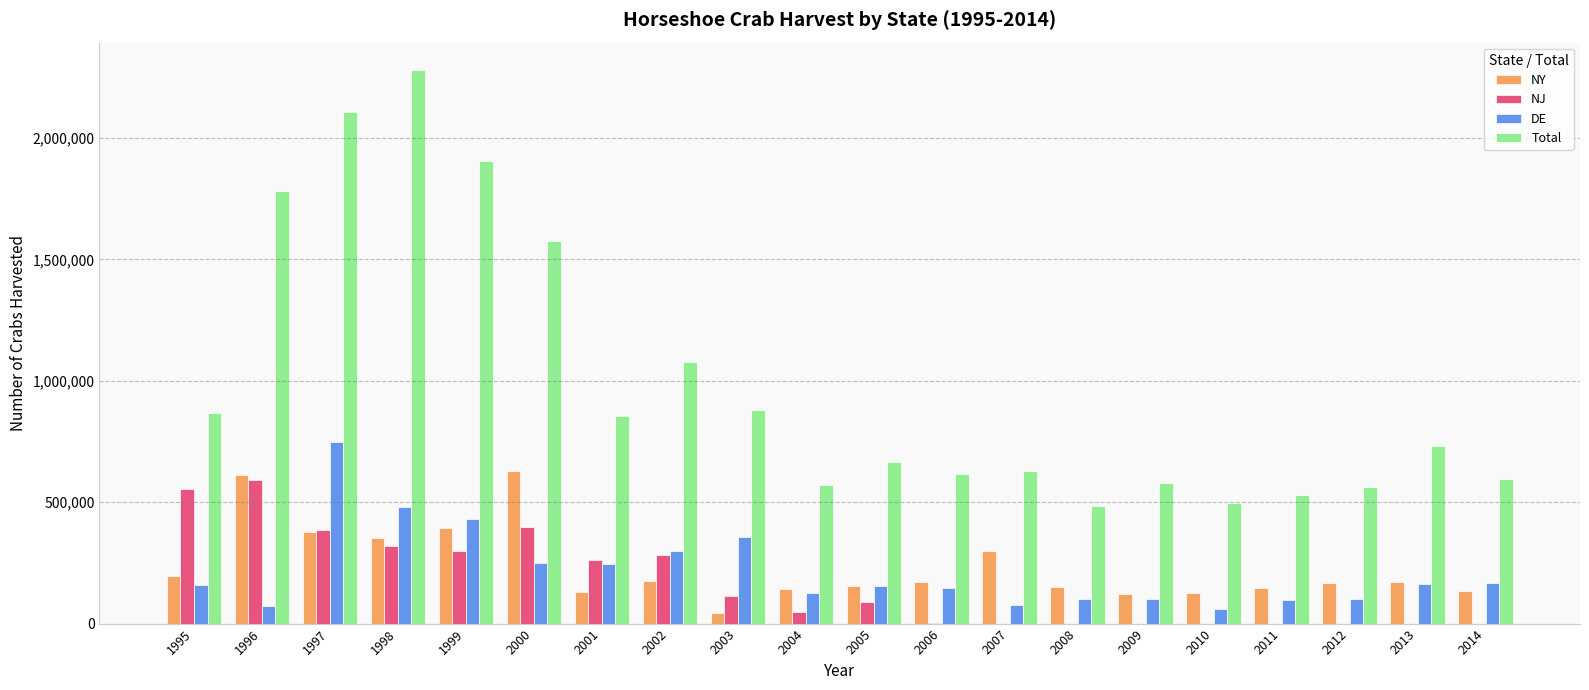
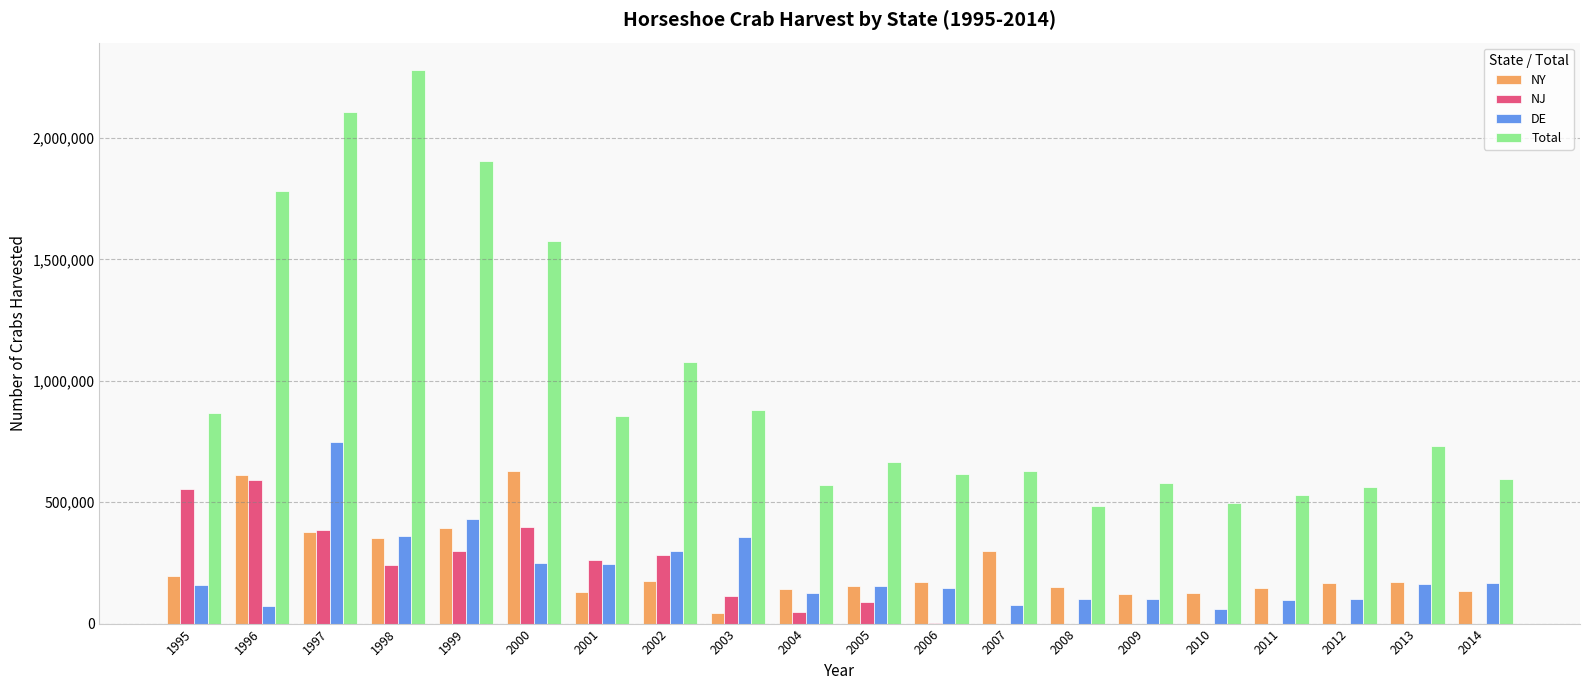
  {
    "NY": {
      "1995": "200,000",
      "1996": "610,000",
      "1997": "380,000",
      "1998": "350,000",
      "1999": "390,000",
      "2000": "630,000",
      "2001": "130,000",
      "2002": "180,000",
      "2003": "40,000",
      "2004": "140,000",
      "2005": "160,000",
      "2006": "170,000",
      "2007": "300,000",
      "2008": "150,000",
      "2009": "120,000",
      "2010": "120,000",
      "2011": "150,000",
      "2012": "170,000",
      "2013": "170,000",
      "2014": "130,000"
    },
    "NJ": {
      "1995": "550,000",
      "1996": "590,000",
      "1997": "390,000",
-     "1998": "320,000",
+     "1998": "240,000",
      "1999": "300,000",
      "2000": "400,000",
      "2001": "260,000",
      "2002": "280,000",
      "2003": "110,000",
      "2004": "50,000",
      "2005": "90,000",
      "2007": "0",
      "2008": "0",
      "2009": "0",
      "2010": "0",
      "2011": "0",
      "2012": "0",
      "2013": "0",
      "2014": "0"
    },
    "DE": {
      "1995": "160,000",
      "1996": "70,000",
      "1997": "750,000",
-     "1998": "480,000",
+     "1998": "360,000",
      "1999": "430,000",
      "2000": "250,000",
      "2001": "240,000",
      "2002": "300,000",
      "2003": "360,000",
      "2004": "130,000",
      "2005": "150,000",
      "2006": "150,000",
      "2007": "80,000",
      "2008": "100,000",
      "2009": "100,000",
      "2010": "60,000",
      "2011": "100,000",
      "2012": "100,000",
      "2013": "160,000",
      "2014": "170,000"
    },
    "Total": {
      "1995": "870,000",
      "1996": "1,780,000",
      "1997": "2,110,000",
      "1998": "2,280,000",
      "1999": "1,910,000",
      "2000": "1,570,000",
      "2001": "850,000",
      "2002": "1,080,000",
      "2003": "880,000",
      "2004": "570,000",
      "2005": "660,000",
      "2006": "620,000",
      "2007": "630,000",
      "2008": "480,000",
      "2009": "580,000",
      "2010": "500,000",
      "2011": "530,000",
      "2012": "560,000",
      "2013": "730,000",
      "2014": "600,000"
    }
  }
